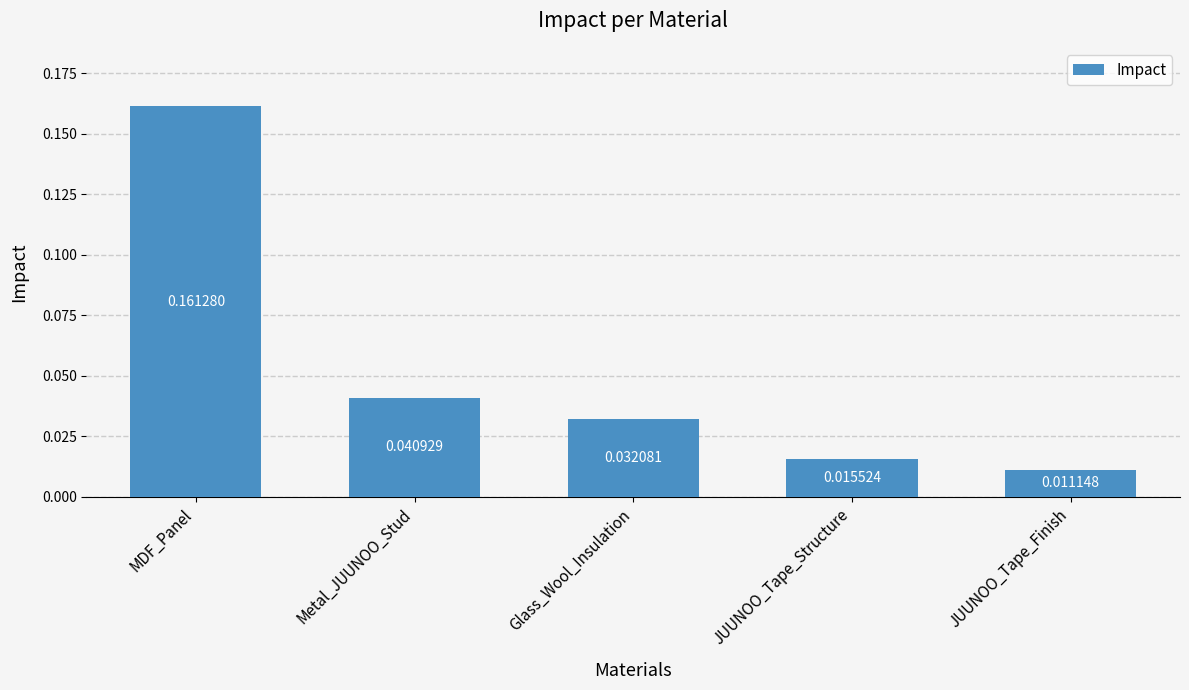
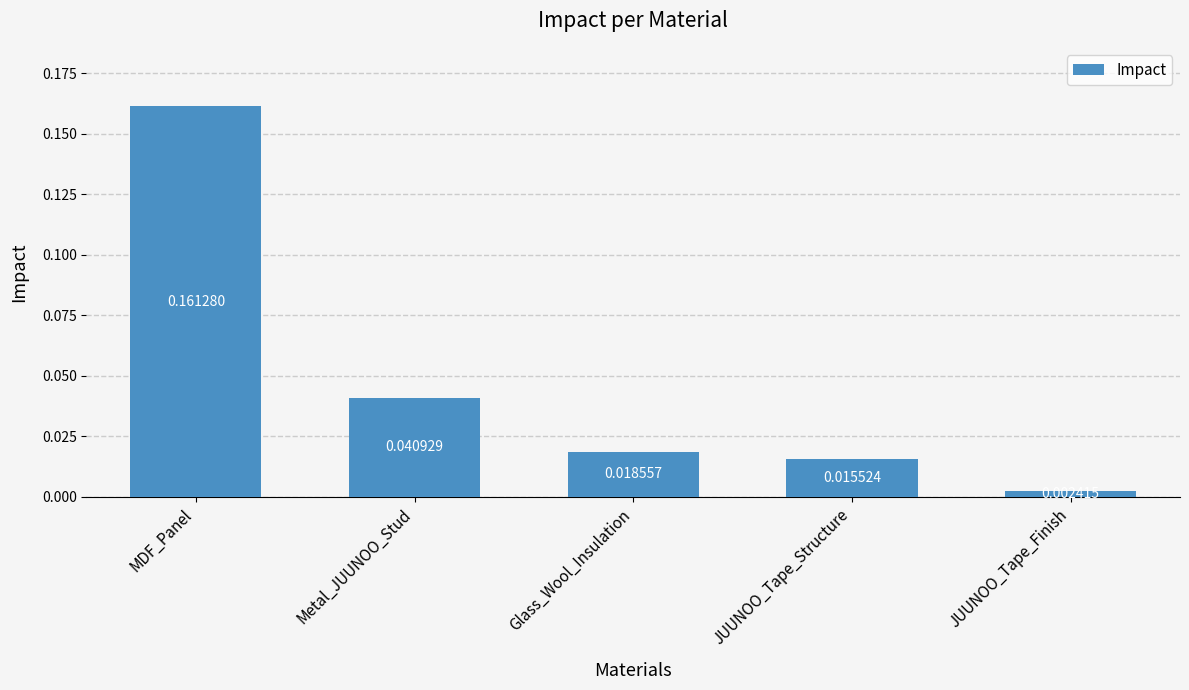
  {
    "MDF_Panel": 0.161280,
    "Metal_JUUNOO_Stud": 0.040929,
-   "Glass_Wool_Insulation": 0.032081,
+   "Glass_Wool_Insulation": 0.018557,
    "JUUNOO_Tape_Structure": 0.015524,
-   "JUUNOO_Tape_Finish": 0.011
+   "JUUNOO_Tape_Finish": 0.002
  }
